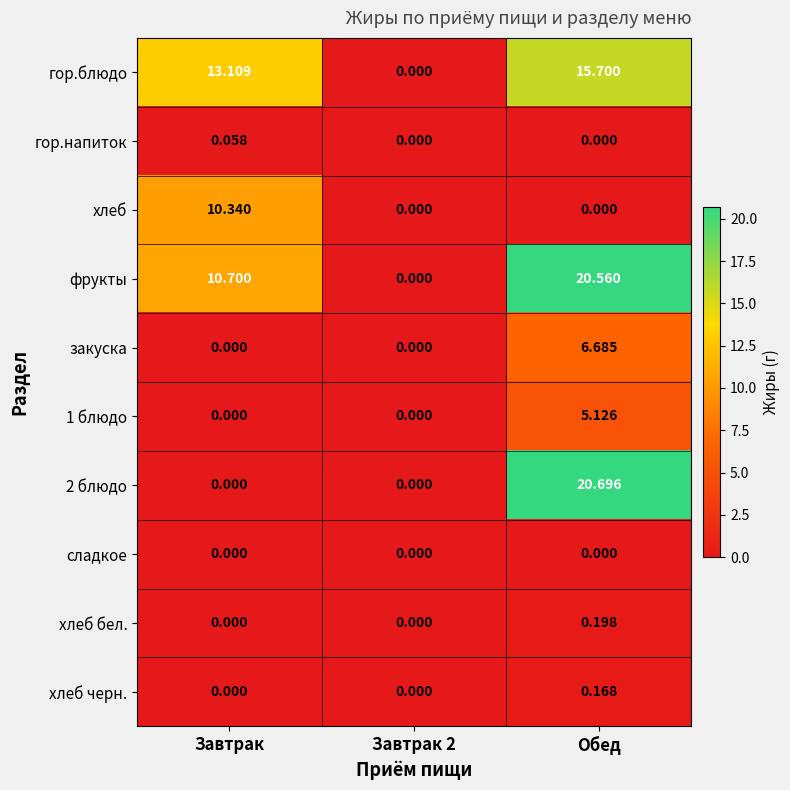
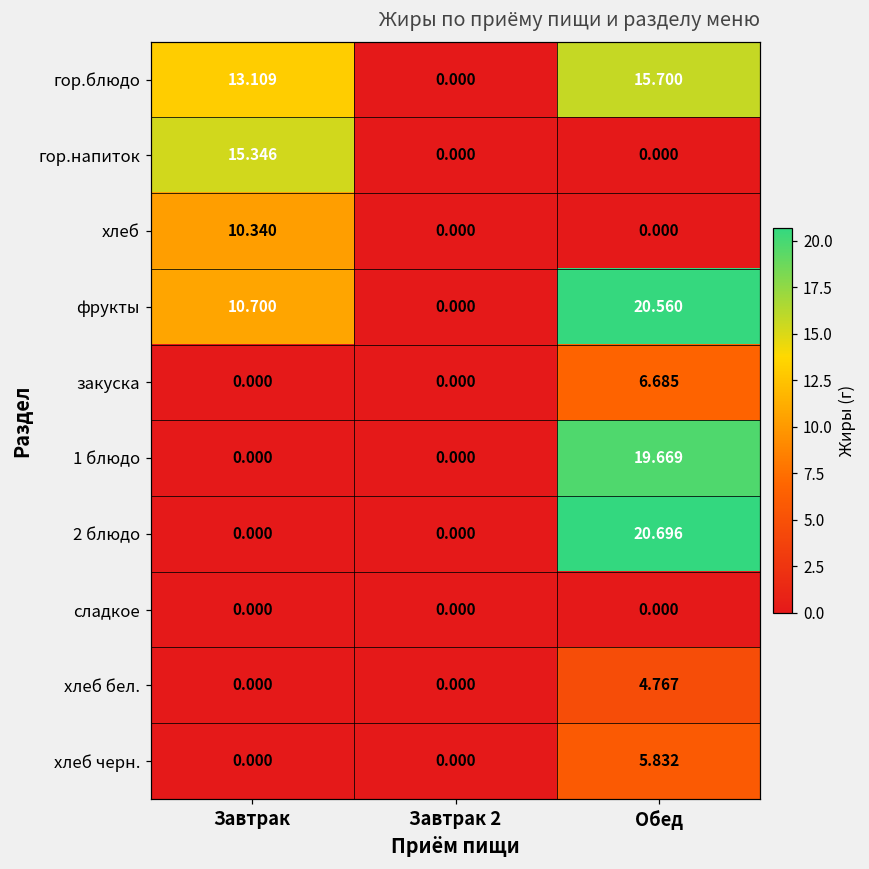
  {
    "гор.блюдо": {
      "Завтрак": 13.109,
      "Завтрак 2": 0.000,
      "Обед": 15.700
    },
    "гор.напиток": {
-     "Завтрак": 0.058,
+     "Завтрак": 15.346,
      "Завтрак 2": 0.000,
      "Обед": 0.000
    },
    "хлеб": {
      "Завтрак": 10.340,
      "Завтрак 2": 0.000,
      "Обед": 0.000
    },
    "фрукты": {
      "Завтрак": 10.700,
      "Завтрак 2": 0.000,
      "Обед": 20.560
    },
    "закуска": {
      "Завтрак": 0.000,
      "Завтрак 2": 0.000,
      "Обед": 6.685
    },
    "1 блюдо": {
      "Завтрак": 0.000,
      "Завтрак 2": 0.000,
-     "Обед": 5.126
+     "Обед": 19.669
    },
    "2 блюдо": {
      "Завтрак": 0.000,
      "Завтрак 2": 0.000,
      "Обед": 20.696
    },
    "сладкое": {
      "Завтрак": 0.000,
      "Завтрак 2": 0.000,
      "Обед": 0.000
    },
    "хлеб бел.": {
      "Завтрак": 0.000,
      "Завтрак 2": 0.000,
-     "Обед": 0.198
+     "Обед": 4.767
    },
    "хлеб черн.": {
      "Завтрак": 0.000,
      "Завтрак 2": 0.000,
-     "Обед": 0.168
+     "Обед": 5.832
    }
  }
